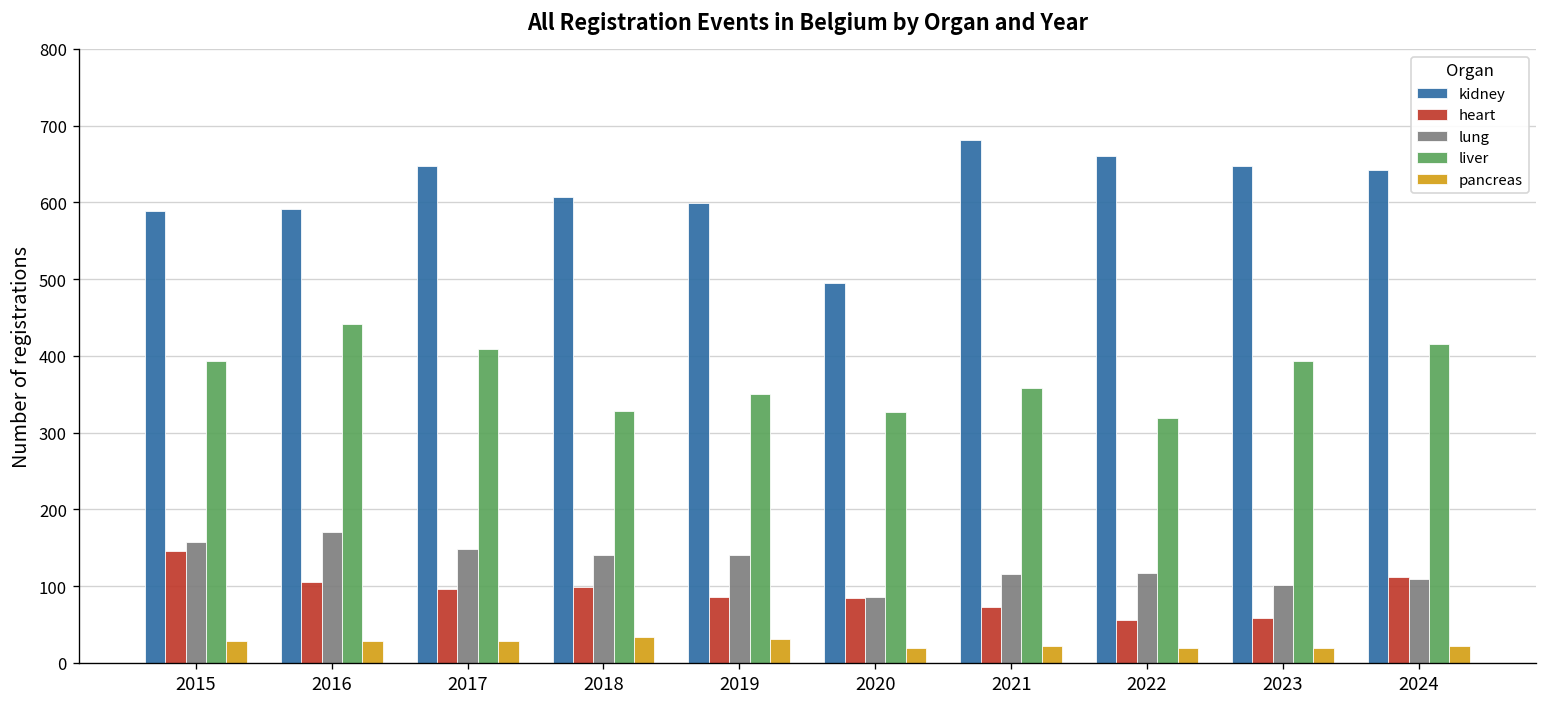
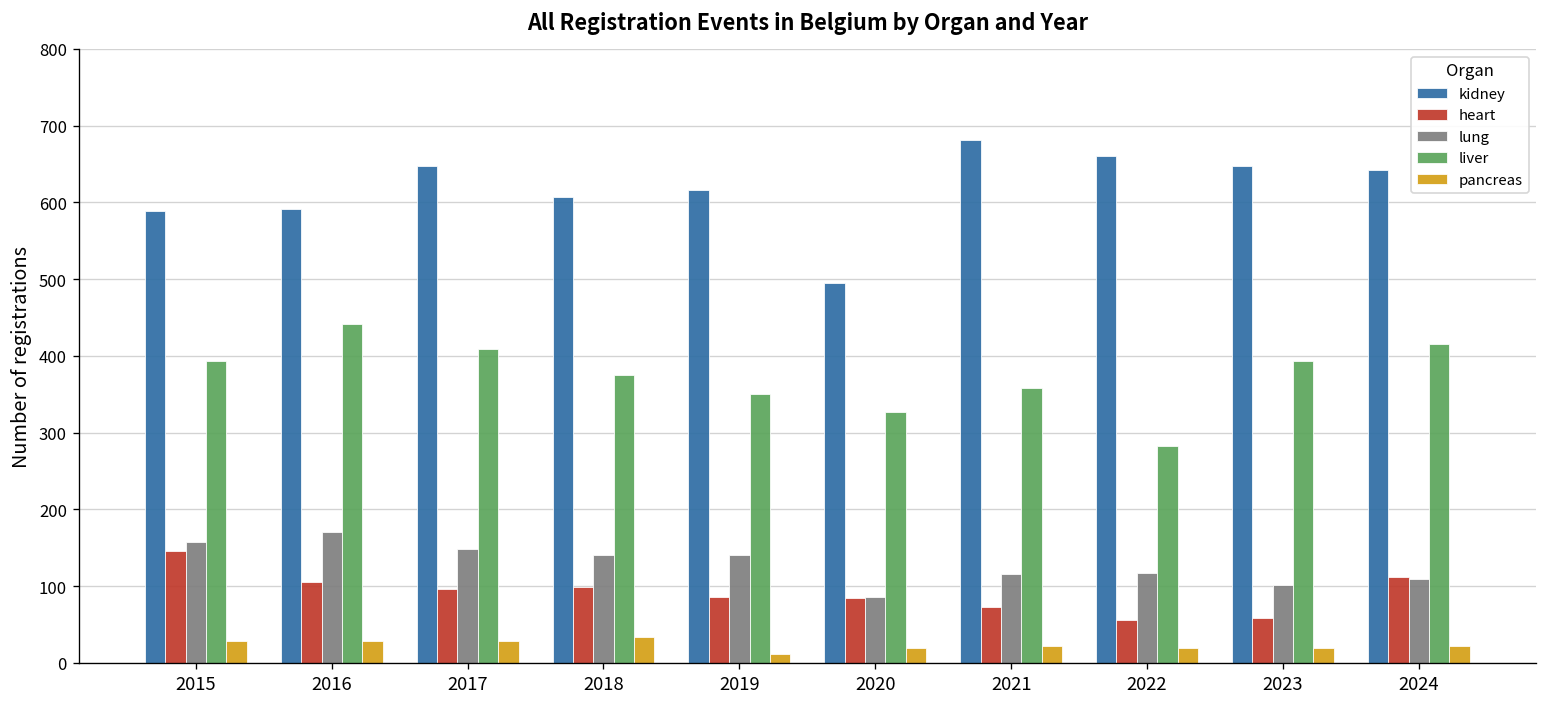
  {
    "kidney": {
      "2015": 590,
      "2016": 590,
      "2017": 650,
      "2018": 610,
-     "2019": 600,
+     "2019": 620,
      "2020": 500,
      "2021": 680,
      "2022": 660,
      "2023": 650,
      "2024": 640
    },
    "heart": {
      "2015": 150,
      "2016": 110,
      "2017": 100,
      "2018": 100,
      "2019": 90,
      "2020": 90,
      "2021": 70,
      "2022": 60,
      "2023": 60,
      "2024": 110
    },
    "lung": {
      "2015": 160,
      "2016": 170,
      "2017": 150,
      "2018": 140,
      "2019": 140,
      "2020": 90,
      "2021": 120,
      "2022": 120,
      "2023": 100,
      "2024": 110
    },
    "liver": {
      "2015": 390,
      "2016": 440,
      "2017": 410,
-     "2018": 330,
+     "2018": 380,
      "2019": 350,
      "2020": 330,
      "2021": 360,
-     "2022": 320,
+     "2022": 280,
      "2023": 390,
      "2024": 420
    },
    "pancreas": {
      "2015": 30,
      "2016": 30,
      "2017": 30,
      "2018": 30,
-     "2019": 30,
+     "2019": 10,
      "2020": 20,
      "2021": 20,
      "2022": 20,
      "2023": 20,
      "2024": 20
    }
  }
